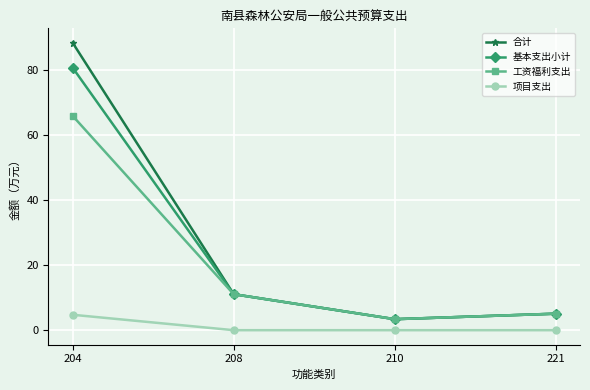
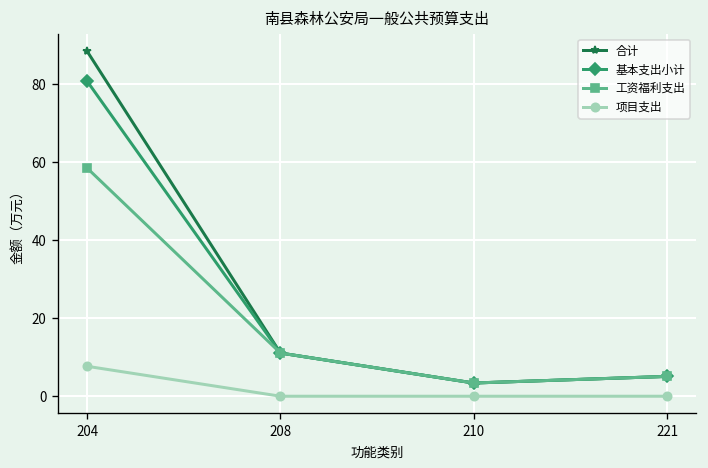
  {
    "工资福利支出": {
-     "204": 66
+     "204": 59
    },
    "项目支出": {
-     "204": 5,
+     "204": 8,
      "208": 0,
      "210": 0,
      "221": 0
    }
  }
